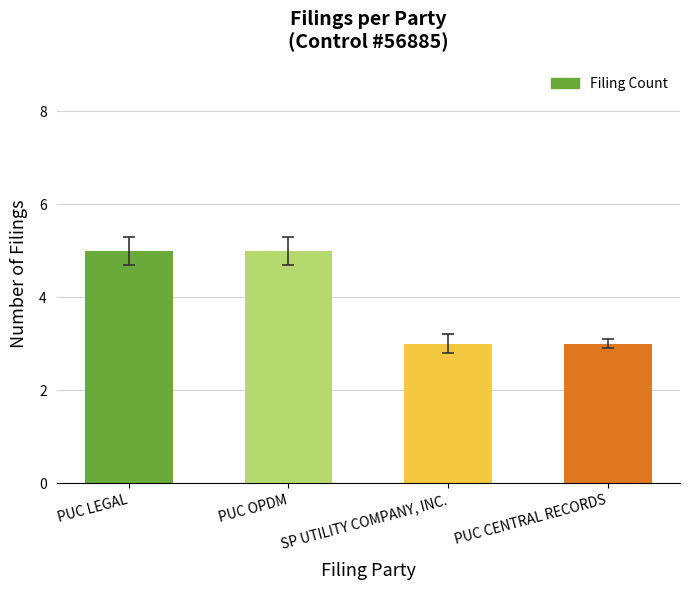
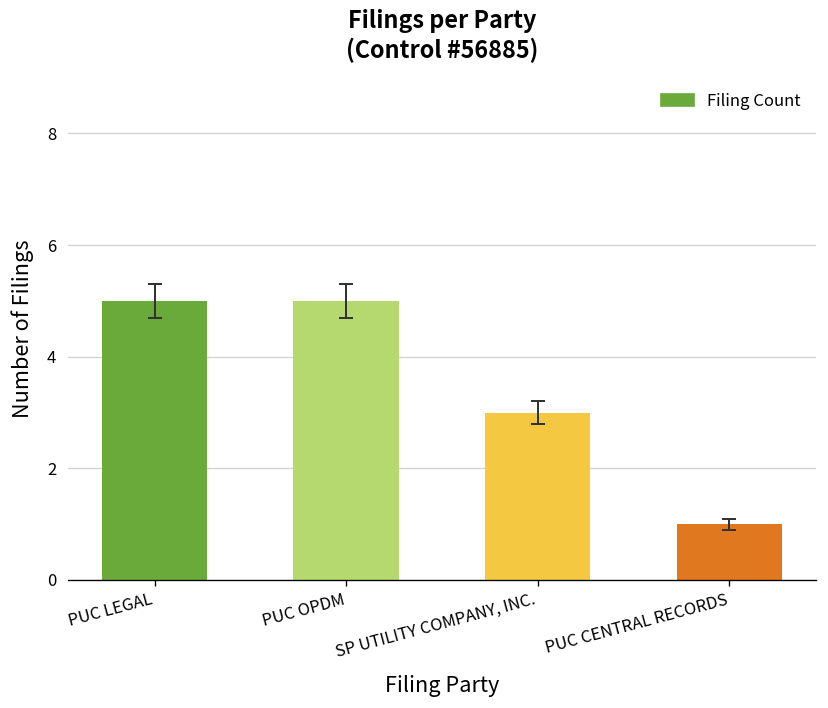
  {
    "Filing Count": {
      "PUC LEGAL": 5,
      "PUC OPDM": 5,
      "SP UTILITY COMPANY, INC.": 3,
-     "PUC CENTRAL RECORDS": 3
+     "PUC CENTRAL RECORDS": 1
    }
  }
